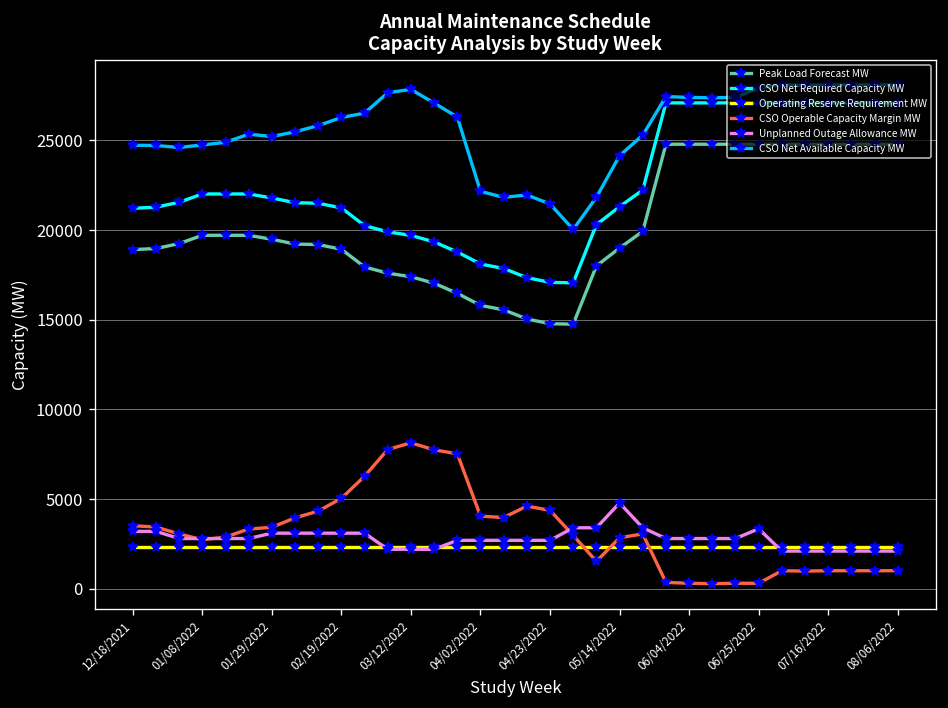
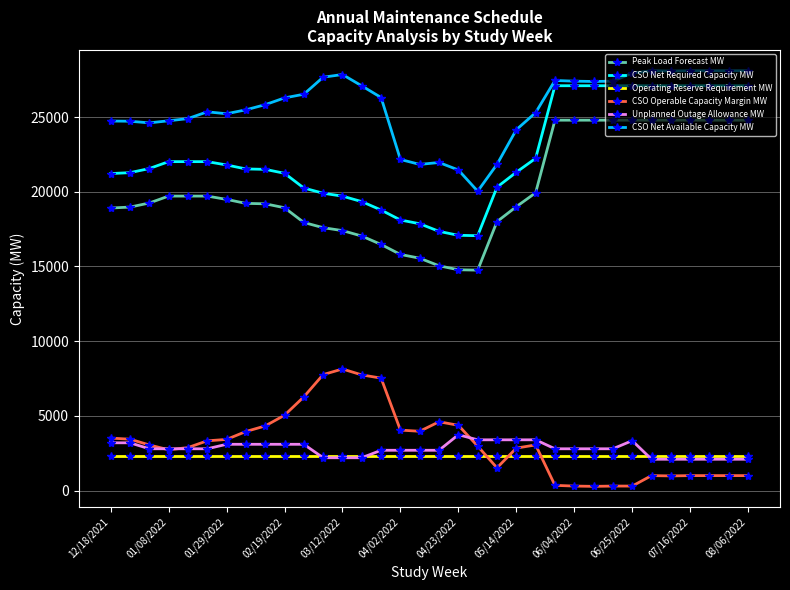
  {
    "Peak Load Forecast MW": {
      "12/18/2021": 18900,
      "01/08/2022": 19700,
      "01/29/2022": 19500,
      "02/19/2022": 18900,
      "03/12/2022": 17400,
      "04/02/2022": 15800,
      "04/23/2022": 14800,
      "05/14/2022": 19000,
      "06/04/2022": 24800
    },
    "CSO Net Required Capacity MW": {
      "12/18/2021": 21200,
      "01/08/2022": 22000,
      "01/29/2022": 21800,
      "02/19/2022": 21200,
      "03/12/2022": 19700,
      "04/02/2022": 18100,
      "04/23/2022": 17100,
      "05/14/2022": 21300,
      "06/04/2022": 27100
    },
    "Operating Reserve Requirement MW": {
      "12/18/2021": 2300,
      "01/08/2022": 2300,
      "01/29/2022": 2300,
      "02/19/2022": 2300,
      "04/02/2022": 2300,
      "04/23/2022": 2300,
      "05/14/2022": 2300,
      "06/04/2022": 2300,
      "06/25/2022": 2300,
      "07/16/2022": 2300,
      "08/06/2022": 2300
    },
    "CSO Operable Capacity Margin MW": {
      "12/18/2021": 3500,
      "01/29/2022": 3400,
      "02/19/2022": 5000,
      "03/12/2022": 8100,
      "04/02/2022": 4100,
      "04/23/2022": 4400,
      "05/14/2022": 2800,
      "06/04/2022": 300,
      "06/25/2022": 300,
      "07/16/2022": 1000,
      "08/06/2022": 1000
    },
    "Unplanned Outage Allowance MW": {
      "12/18/2021": 3200,
      "01/29/2022": 3100,
      "02/19/2022": 3100,
      "04/02/2022": 2700,
-     "04/23/2022": 2700,
-     "05/14/2022": 4800,
+     "04/23/2022": 3700,
+     "05/14/2022": 3400,
      "06/04/2022": 2800,
      "06/25/2022": 3300,
      "07/16/2022": 2100,
      "08/06/2022": 2100
    },
    "CSO Net Available Capacity MW": {
      "12/18/2021": 24700,
      "01/08/2022": 24700,
      "01/29/2022": 25200,
      "02/19/2022": 26300,
      "03/12/2022": 27800,
      "04/02/2022": 22200,
      "04/23/2022": 21500,
      "05/14/2022": 24200,
      "06/04/2022": 27400
    }
  }
